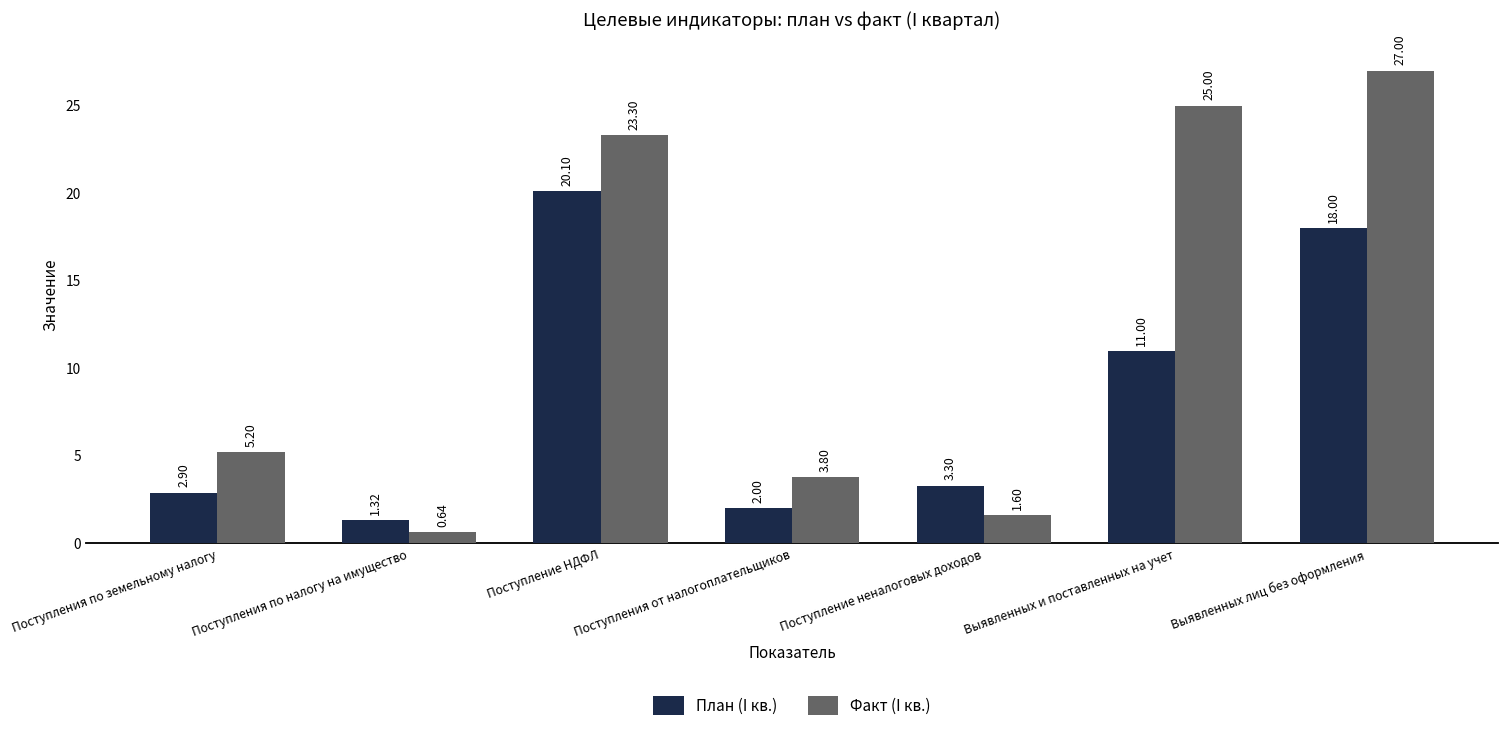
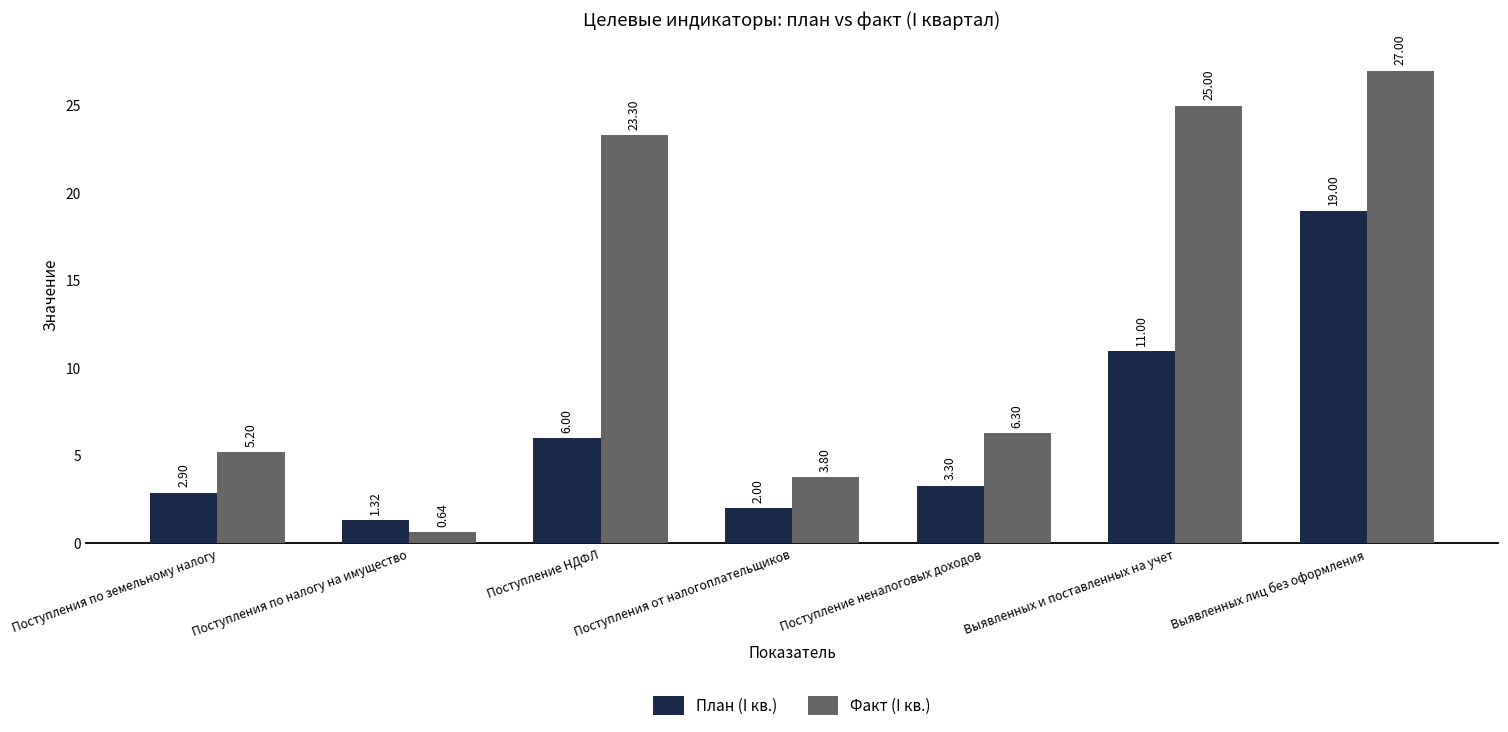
  {
    "План (I кв.)": {
      "Поступления по земельному налогу": 2.90,
      "Поступления по налогу на имущество": 1.32,
-     "Поступление НДФЛ": 20.10,
+     "Поступление НДФЛ": 6.00,
      "Поступления от налогоплательщиков": 2.00,
      "Поступление неналоговых доходов": 3.30,
      "Выявленных и поставленных на учет": 11.00,
-     "Выявленных лиц без оформления": 18.00
+     "Выявленных лиц без оформления": 19.00
    },
    "Факт (I кв.)": {
      "Поступления по земельному налогу": 5.20,
      "Поступления по налогу на имущество": 0.64,
      "Поступление НДФЛ": 23.30,
      "Поступления от налогоплательщиков": 3.80,
-     "Поступление неналоговых доходов": 1.60,
+     "Поступление неналоговых доходов": 6.30,
      "Выявленных и поставленных на учет": 25.00,
      "Выявленных лиц без оформления": 27.00
    }
  }
